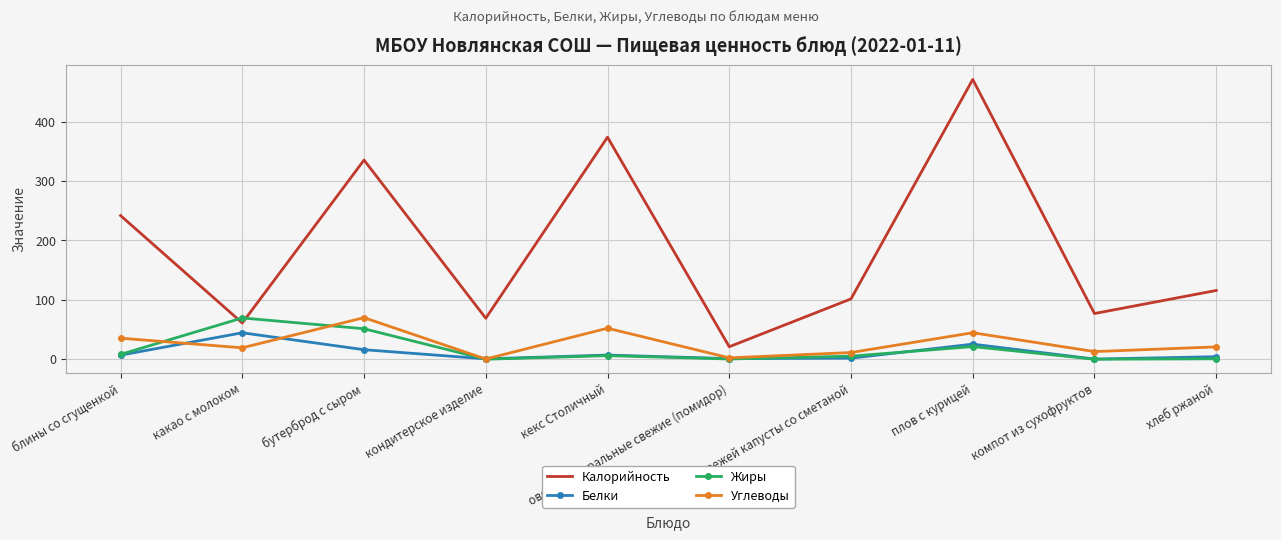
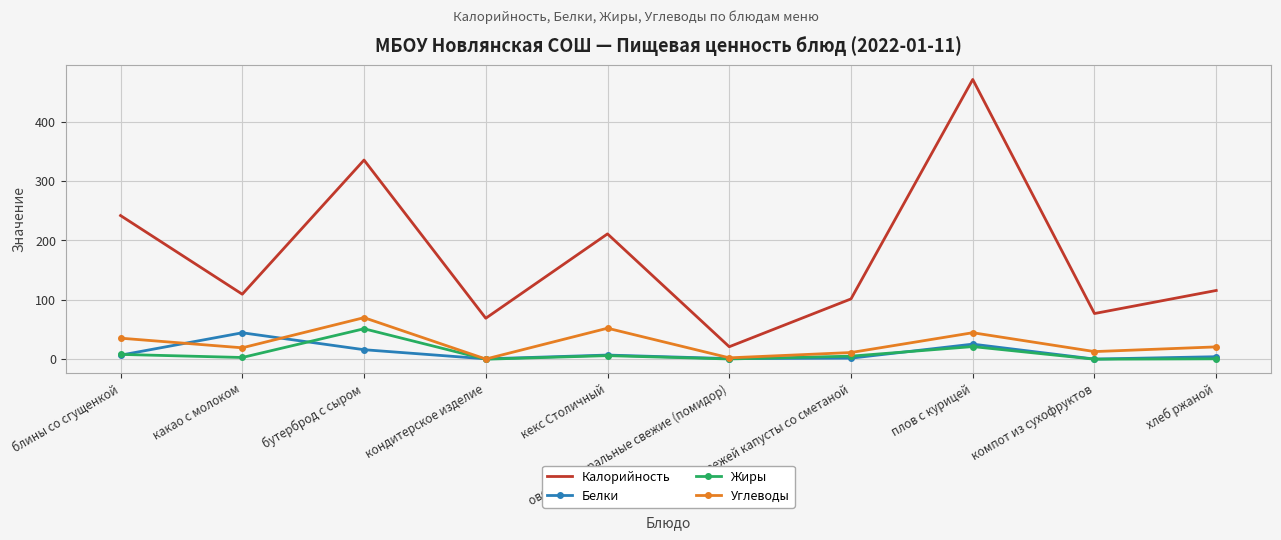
  {
    "Калорийность": {
      "блины со сгущенкой": 240,
-     "какао с молоком": 60,
+     "какао с молоком": 110,
      "бутерброд с сыром": 340,
      "кондитерское изделие": 70,
-     "кекс Столичный": 370,
+     "кекс Столичный": 210,
      "овощи натуральные свежие (помидор)": 20,
      "борщ из свежей капусты со сметаной": 100,
      "плов с курицей": 470,
      "компот из сухофруктов": 80,
      "хлеб ржаной": 120
    },
    "Белки": {
      "какао с молоком": 40,
      "бутерброд с сыром": 20
    },
    "Жиры": {
-     "какао с молоком": 70,
+     "какао с молоком": 0,
      "бутерброд с сыром": 50
    },
    "Углеводы": {
      "блины со сгущенкой": 40,
      "какао с молоком": 20,
      "бутерброд с сыром": 70,
      "кекс Столичный": 50,
      "борщ из свежей капусты со сметаной": 10,
      "плов с курицей": 40,
      "компот из сухофруктов": 10,
      "хлеб ржаной": 20
    }
  }
